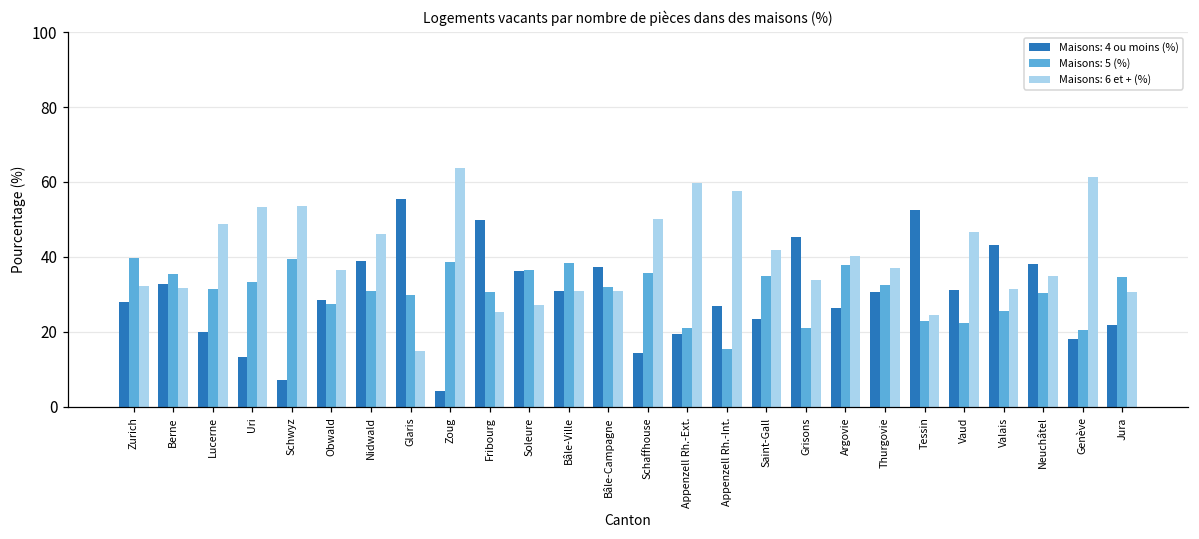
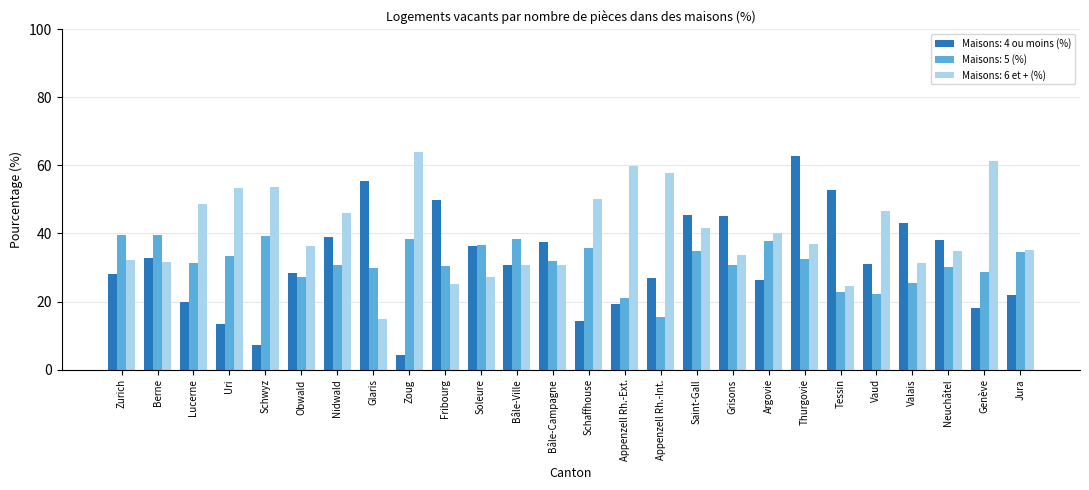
  {
    "Maisons: 4 ou moins (%)": {
      "Zurich": 28,
      "Berne": 33,
      "Lucerne": 20,
      "Uri": 13,
      "Schwyz": 7,
      "Obwald": 28,
      "Nidwald": 39,
      "Glaris": 55,
      "Zoug": 4,
      "Fribourg": 50,
      "Soleure": 36,
      "Bâle-Ville": 31,
      "Bâle-Campagne": 37,
      "Schaffhouse": 14,
      "Appenzell Rh.-Ext.": 19,
      "Appenzell Rh.-Int.": 27,
-     "Saint-Gall": 23,
+     "Saint-Gall": 45,
      "Grisons": 45,
      "Argovie": 26,
-     "Thurgovie": 31,
+     "Thurgovie": 63,
      "Tessin": 53,
      "Vaud": 31,
      "Valais": 43,
      "Neuchâtel": 38,
      "Genève": 18,
      "Jura": 22
    },
    "Maisons: 5 (%)": {
      "Zurich": 40,
-     "Berne": 35,
+     "Berne": 39,
      "Lucerne": 31,
      "Uri": 33,
      "Schwyz": 39,
      "Obwald": 27,
      "Nidwald": 31,
      "Glaris": 30,
      "Zoug": 38,
      "Fribourg": 30,
      "Soleure": 37,
      "Bâle-Ville": 38,
      "Bâle-Campagne": 32,
      "Schaffhouse": 36,
      "Appenzell Rh.-Ext.": 21,
      "Appenzell Rh.-Int.": 15,
      "Saint-Gall": 35,
-     "Grisons": 21,
+     "Grisons": 31,
      "Argovie": 38,
      "Thurgovie": 32,
      "Tessin": 23,
      "Vaud": 22,
      "Valais": 26,
      "Neuchâtel": 30,
-     "Genève": 20,
+     "Genève": 29,
      "Jura": 35
    },
    "Maisons: 6 et + (%)": {
      "Zurich": 32,
      "Berne": 32,
      "Lucerne": 49,
      "Uri": 53,
      "Schwyz": 54,
      "Obwald": 36,
      "Nidwald": 46,
      "Glaris": 15,
      "Zoug": 64,
      "Fribourg": 25,
      "Soleure": 27,
      "Bâle-Ville": 31,
      "Bâle-Campagne": 31,
      "Schaffhouse": 50,
      "Appenzell Rh.-Ext.": 60,
      "Appenzell Rh.-Int.": 58,
      "Saint-Gall": 42,
      "Grisons": 34,
      "Argovie": 40,
      "Thurgovie": 37,
      "Tessin": 25,
      "Vaud": 47,
      "Valais": 31,
      "Neuchâtel": 35,
      "Genève": 61,
-     "Jura": 31
+     "Jura": 35
    }
  }
